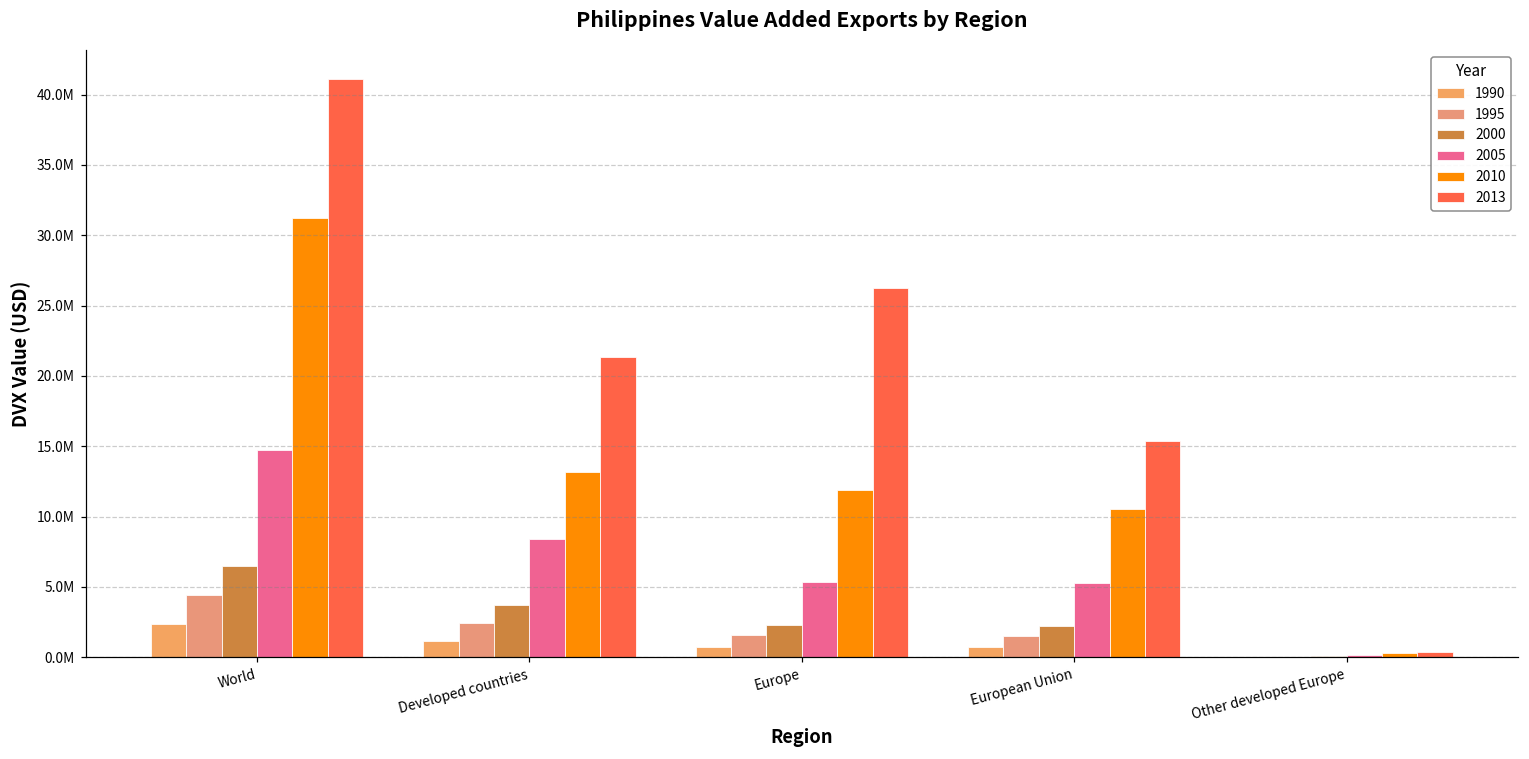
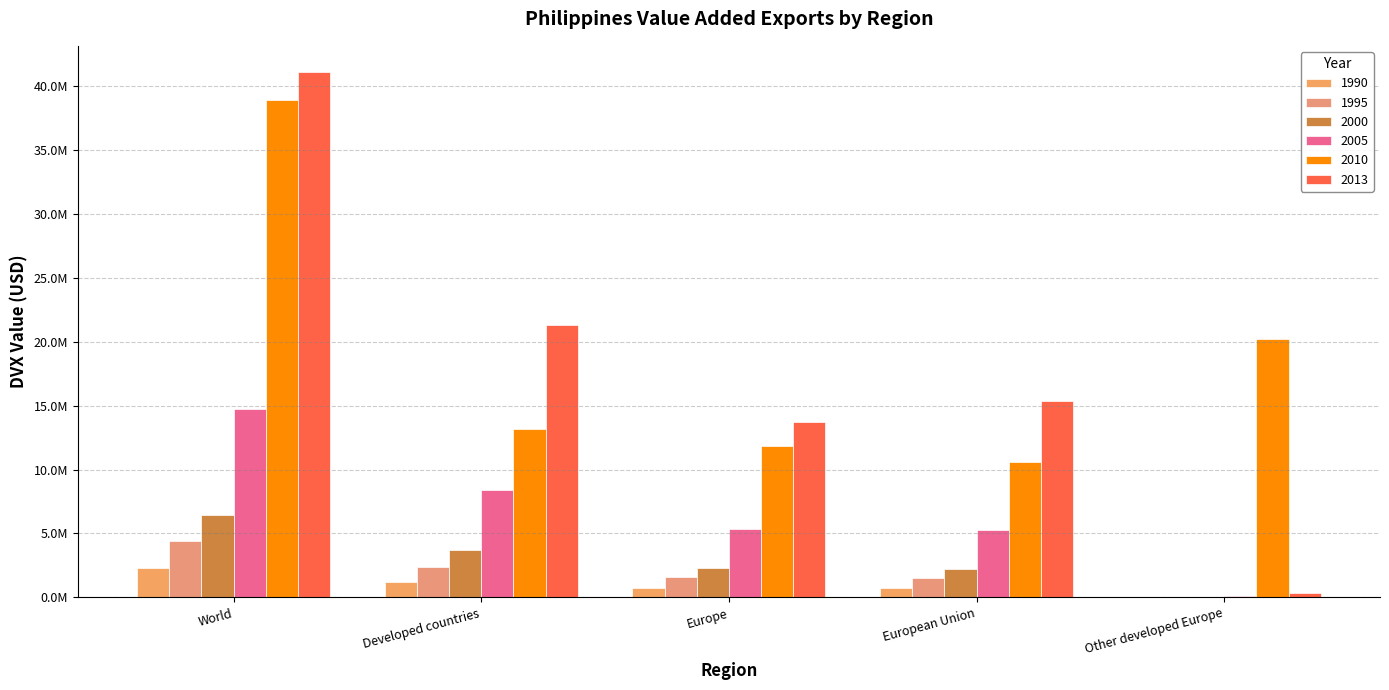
  {
    "2010": {
-     "World": 31200000,
+     "World": 38900000,
      "Developed countries": 13200000,
      "Europe": 11900000,
      "European Union": 10600000,
-     "Other developed Europe": 300000
+     "Other developed Europe": 20200000
    },
    "2013": {
      "World": 41100000,
      "Developed countries": 21300000,
-     "Europe": 26300000,
+     "Europe": 13700000,
      "European Union": 15400000,
      "Other developed Europe": 300000
    }
  }
